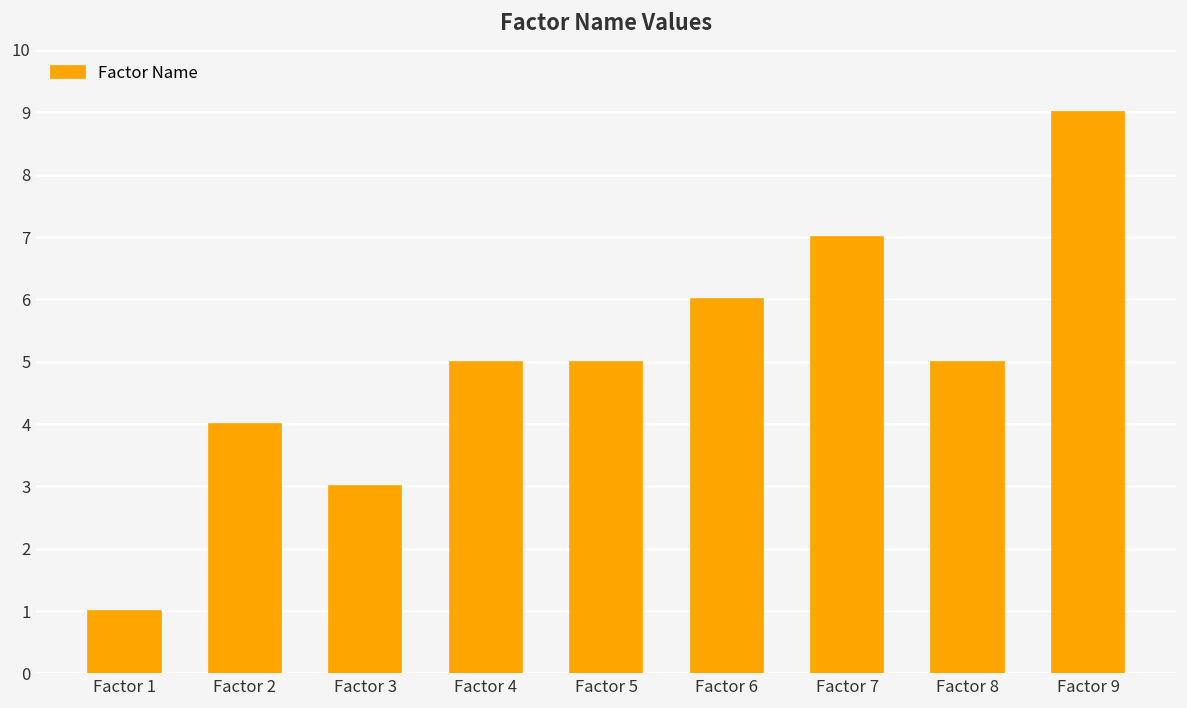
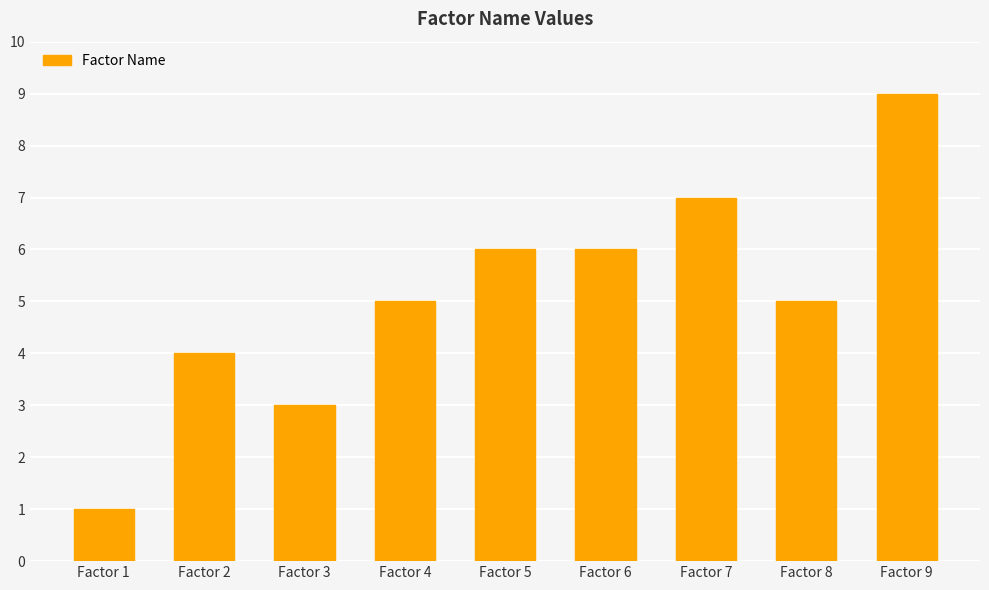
  {
    "Factor 1": 1,
    "Factor 2": 4,
    "Factor 3": 3,
    "Factor 4": 5,
-   "Factor 5": 5,
+   "Factor 5": 6,
    "Factor 6": 6,
    "Factor 7": 7,
    "Factor 8": 5,
    "Factor 9": 9
  }
